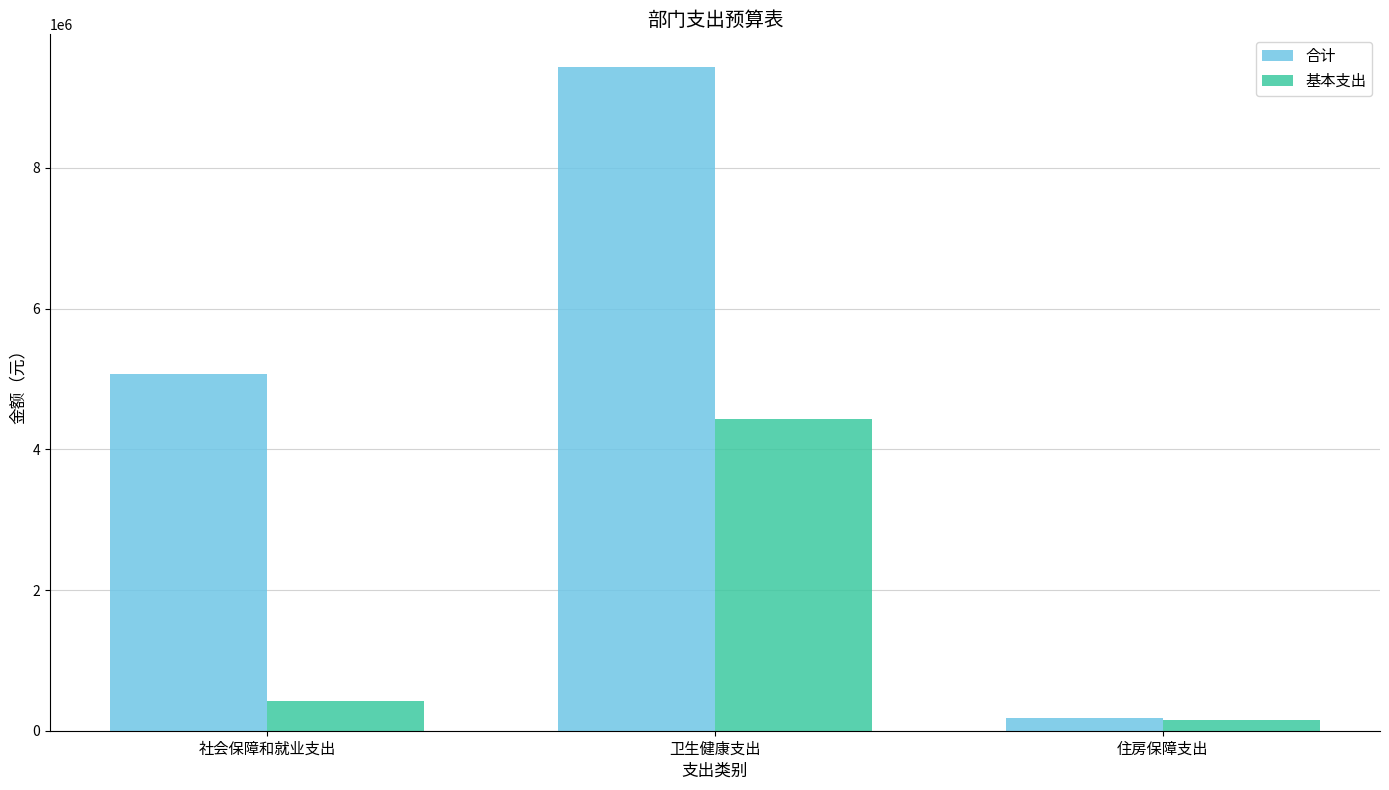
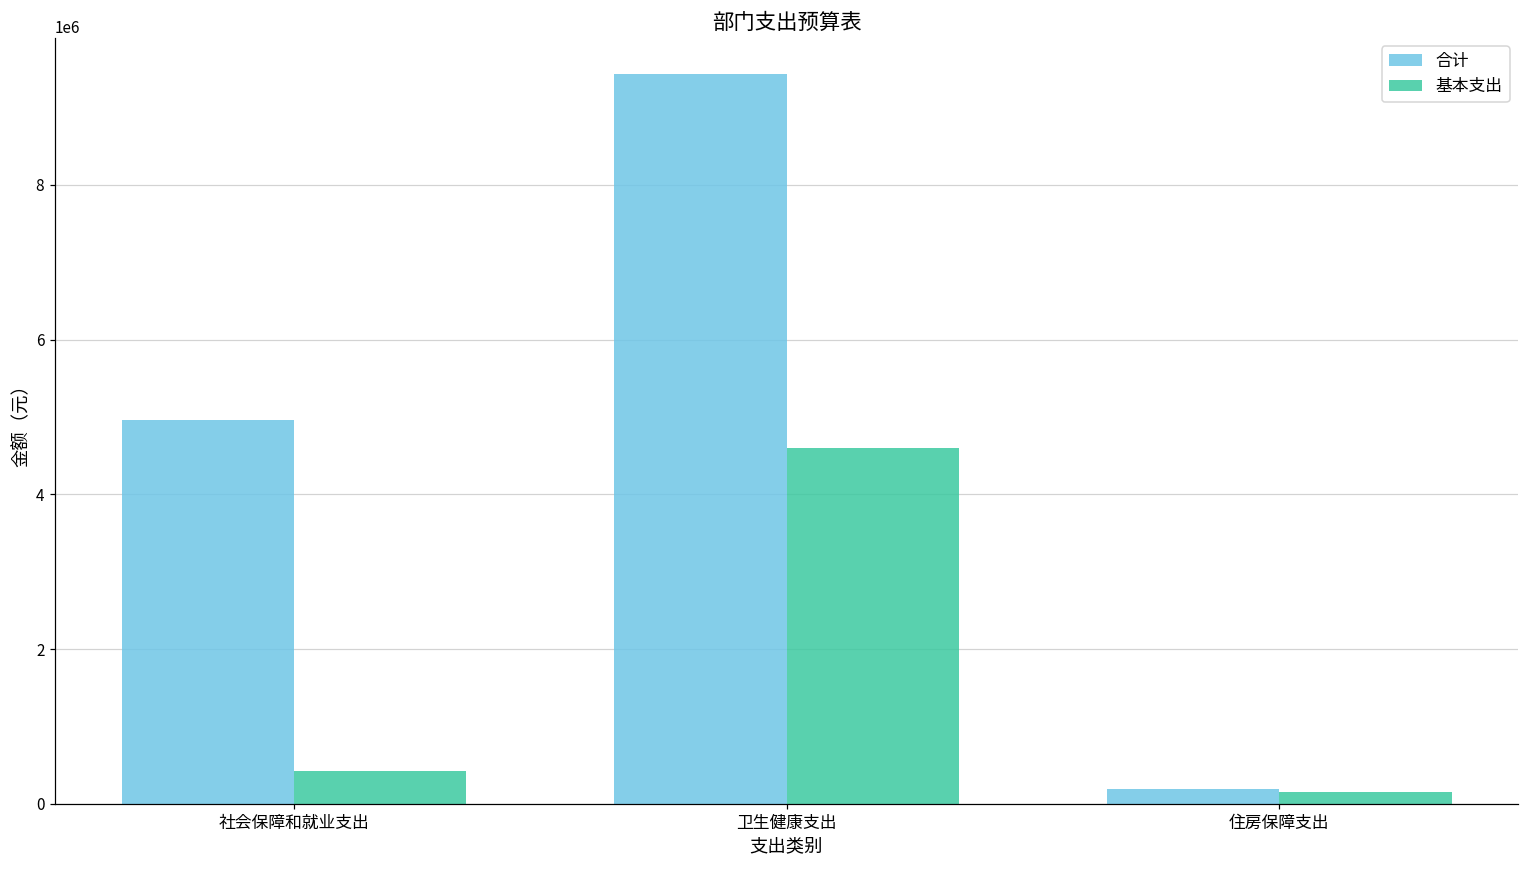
  {
    "合计": {
-     "社会保障和就业支出": 5100000,
+     "社会保障和就业支出": 5000000,
      "卫生健康支出": 9400000,
      "住房保障支出": 200000
    },
    "基本支出": {
      "社会保障和就业支出": 400000,
-     "卫生健康支出": 4400000,
+     "卫生健康支出": 4600000,
      "住房保障支出": 100000
    }
  }
